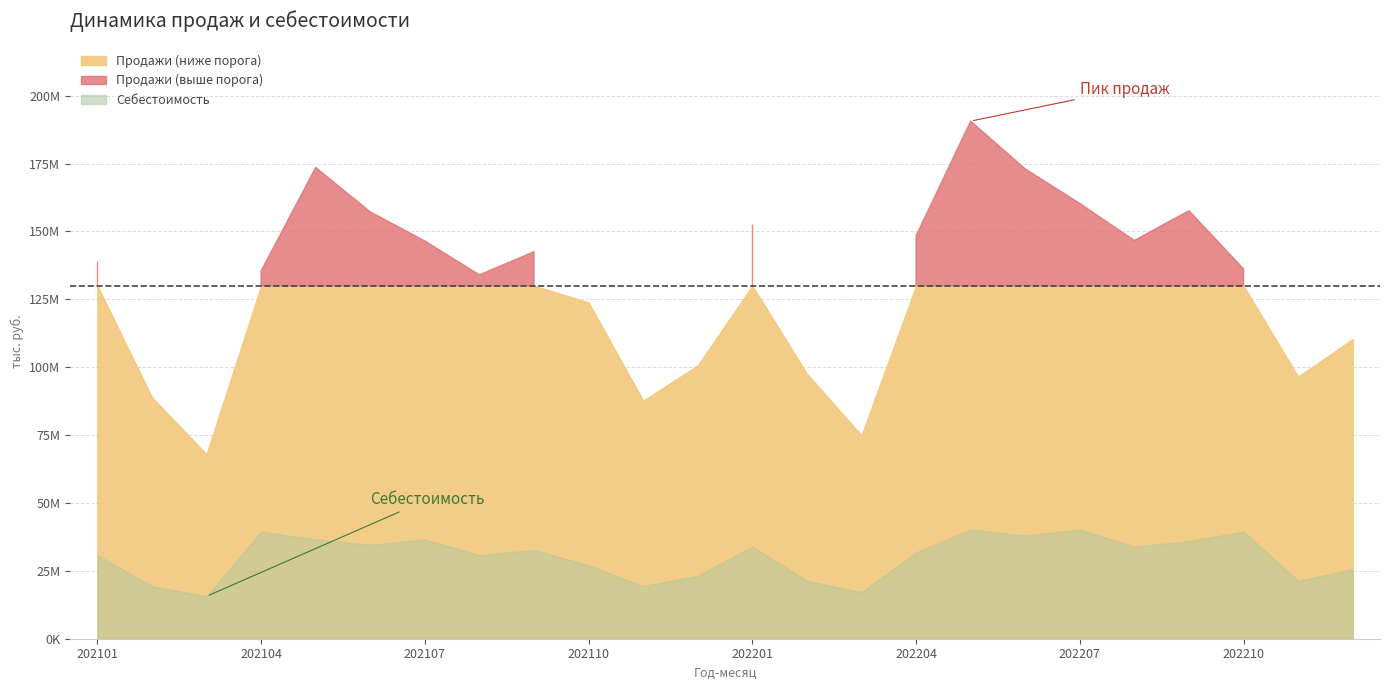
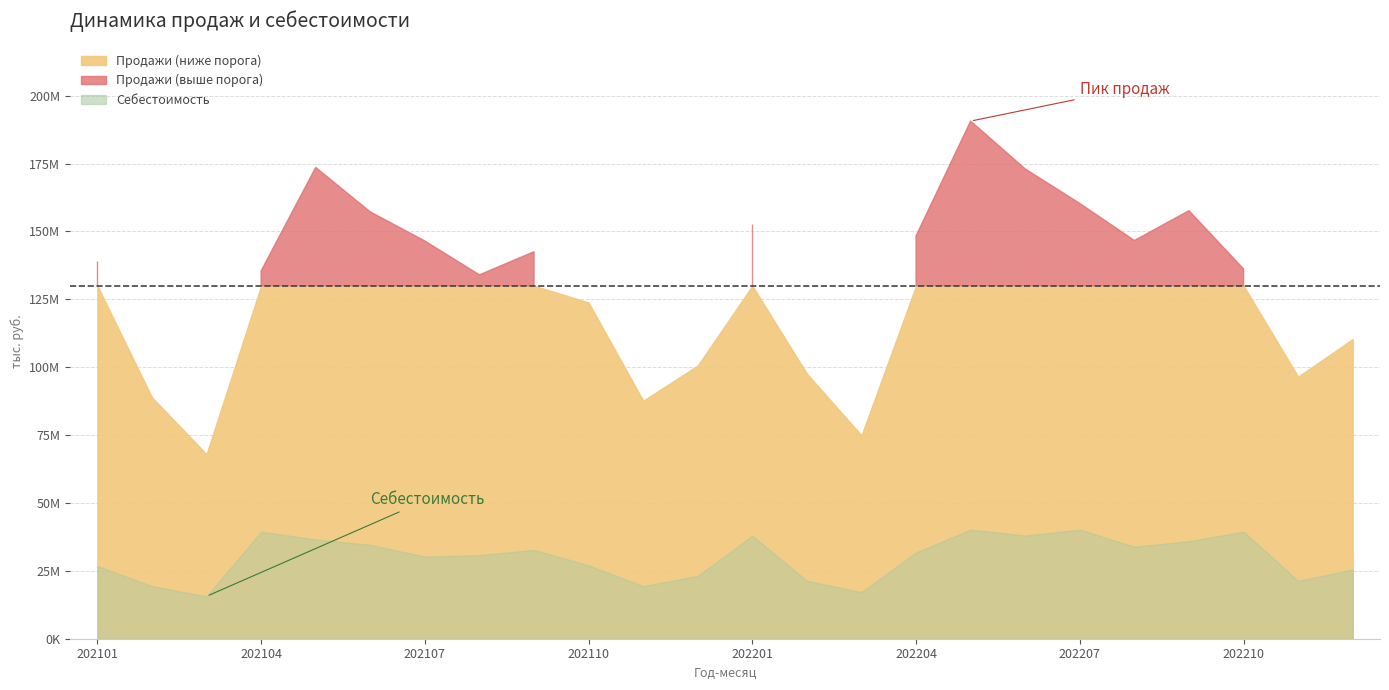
  {
    "Продажи (ниже порога)": {
      "202101": 130000000,
      "202104": 130000000,
      "202107": 130000000,
      "202110": 124000000,
      "202201": 130000000,
      "202204": 130000000,
      "202207": 130000000,
      "202210": 130000000
    },
    "Себестоимость": {
-     "202101": 31000000,
+     "202101": 27000000,
      "202104": 39000000,
-     "202107": 37000000,
+     "202107": 30000000,
      "202110": 27000000,
-     "202201": 34000000,
+     "202201": 38000000,
      "202204": 32000000,
      "202207": 40000000,
      "202210": 39000000
    }
  }
